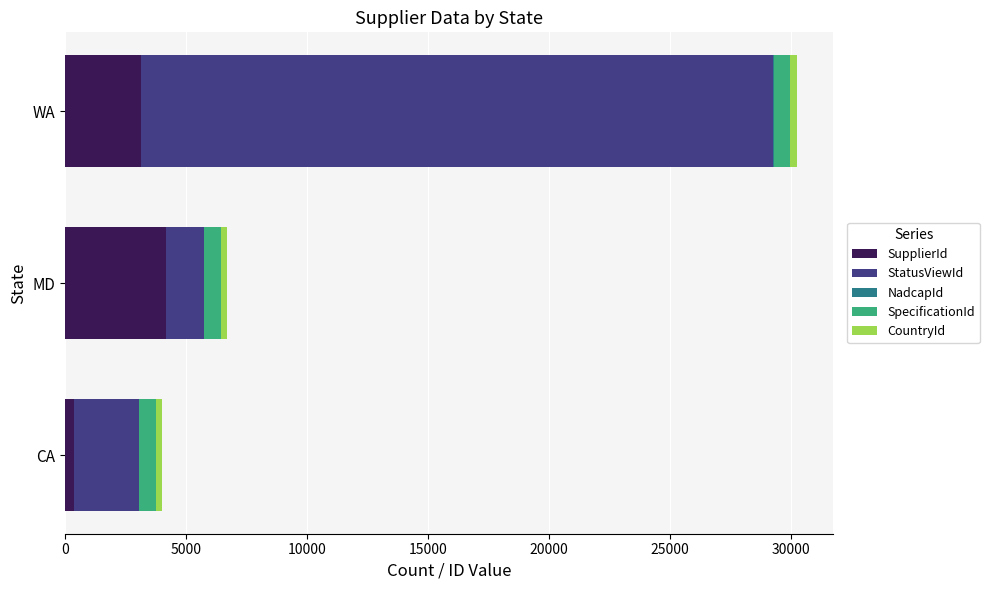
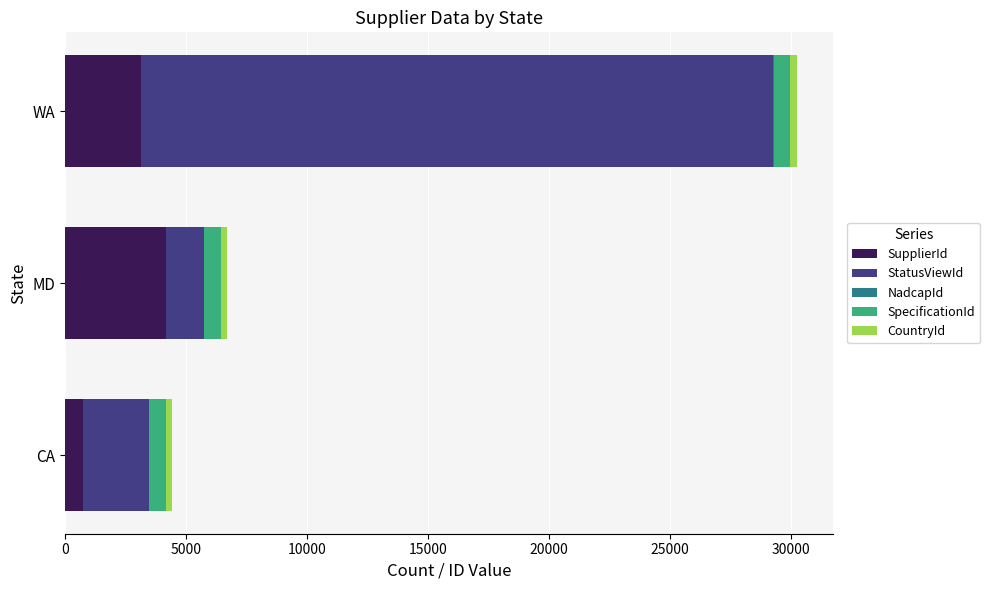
  {
    "SupplierId": {
      "WA": 3100,
      "MD": 4200,
-     "CA": 400
+     "CA": 800
    },
    "CountryId": {
      "WA": 300,
      "MD": 300,
      "CA": 300
    }
  }
